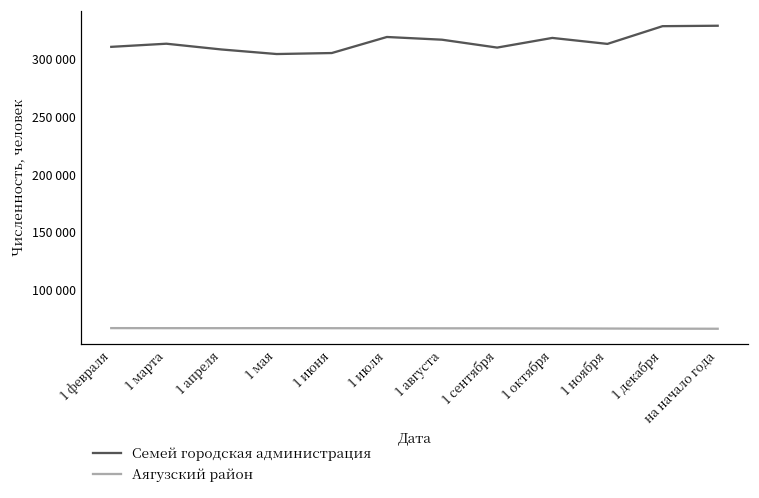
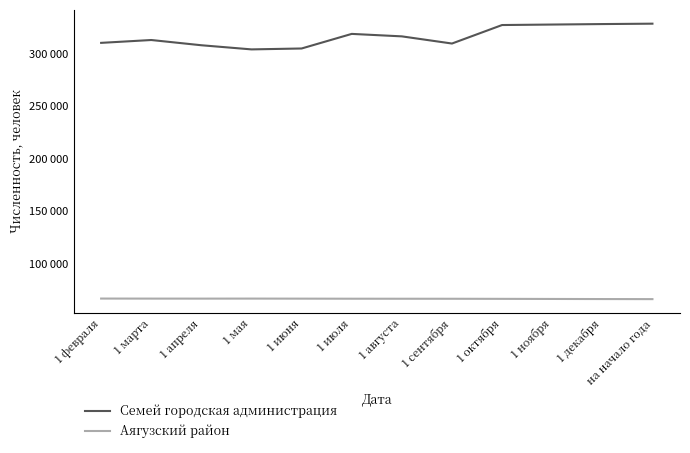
  {
    "Семей городская администрация": {
      "1 февраля": 310000,
      "1 марта": 313000,
      "1 апреля": 308000,
      "1 мая": 304000,
      "1 июня": 305000,
      "1 июля": 319000,
      "1 августа": 317000,
      "1 сентября": 310000,
-     "1 октября": 318000,
-     "1 ноября": 313000,
+     "1 октября": 327000,
+     "1 ноября": 328000,
      "1 декабря": 328000,
      "на начало года": 329000
    },
    "Аягузский район": {
      "1 февраля": 67000,
      "1 марта": 67000,
      "1 апреля": 67000,
      "1 мая": 67000,
      "1 июня": 67000,
      "1 июля": 67000,
      "1 августа": 67000,
      "1 сентября": 67000,
      "1 октября": 67000,
      "1 ноября": 66000,
      "1 декабря": 66000,
      "на начало года": 66000
    }
  }
